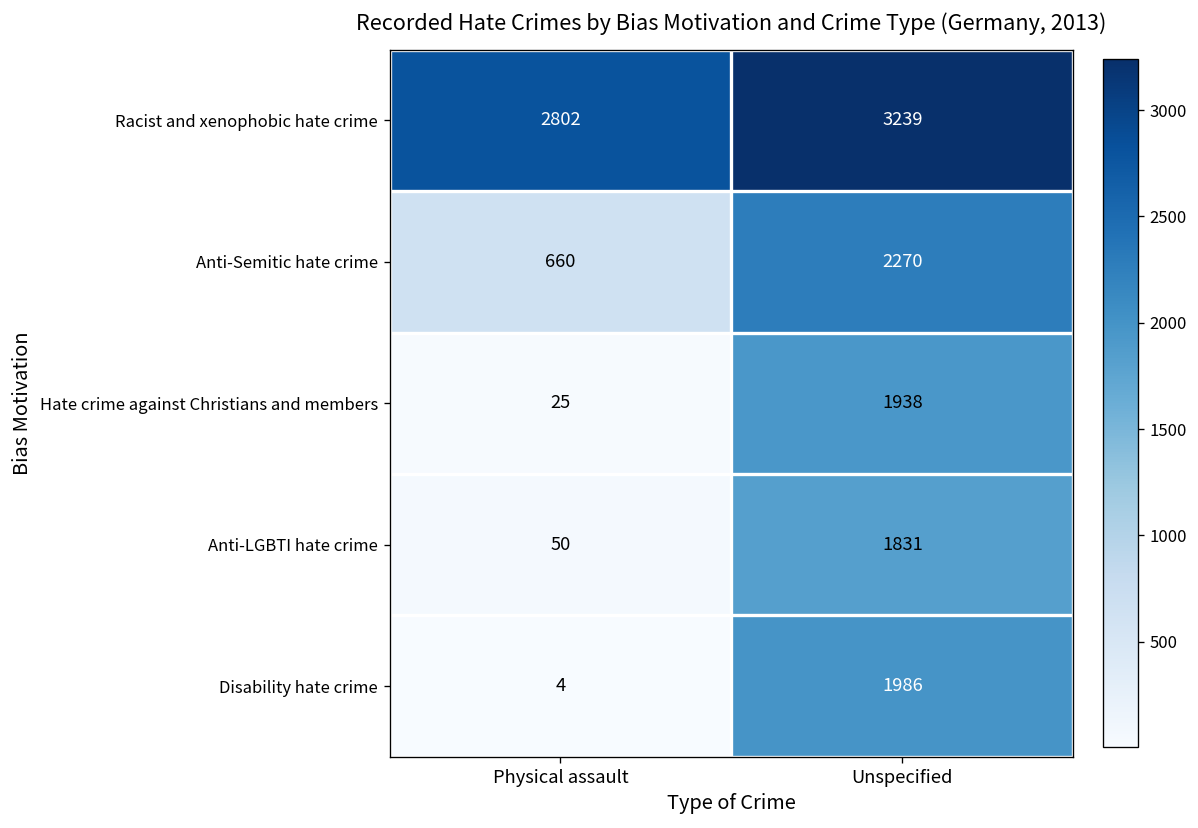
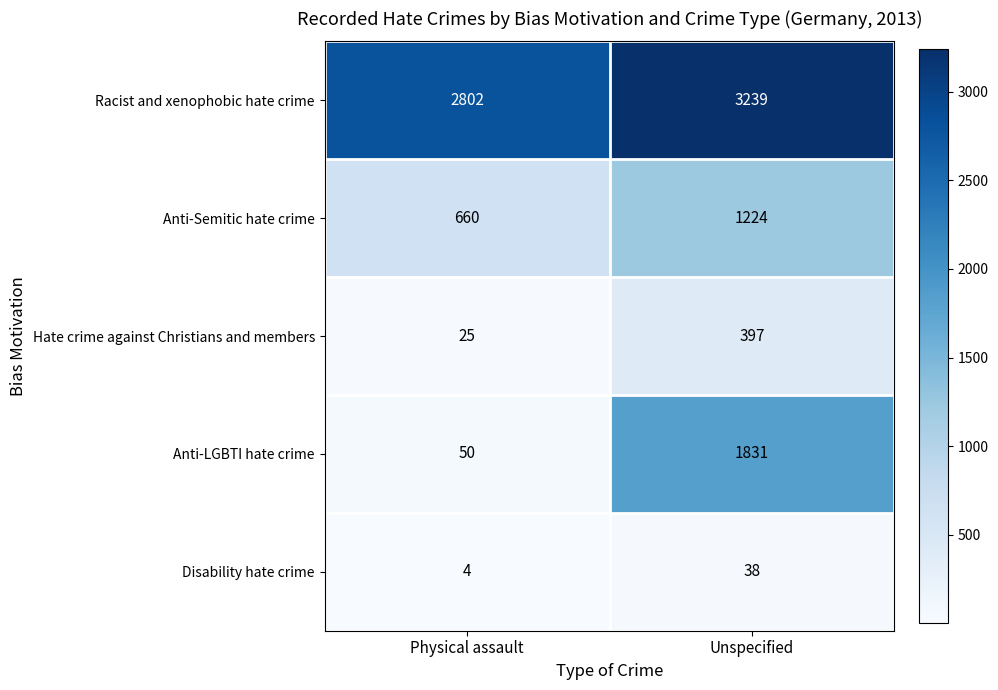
  {
    "Racist and xenophobic hate crime": {
      "Physical assault": 2802,
      "Unspecified": 3239
    },
    "Anti-Semitic hate crime": {
      "Physical assault": 660,
-     "Unspecified": 2270
+     "Unspecified": 1224
    },
    "Hate crime against Christians and members": {
      "Physical assault": 25,
-     "Unspecified": 1938
+     "Unspecified": 397
    },
    "Anti-LGBTI hate crime": {
      "Physical assault": 50,
      "Unspecified": 1831
    },
    "Disability hate crime": {
      "Physical assault": 4,
-     "Unspecified": 1986
+     "Unspecified": 38
    }
  }
